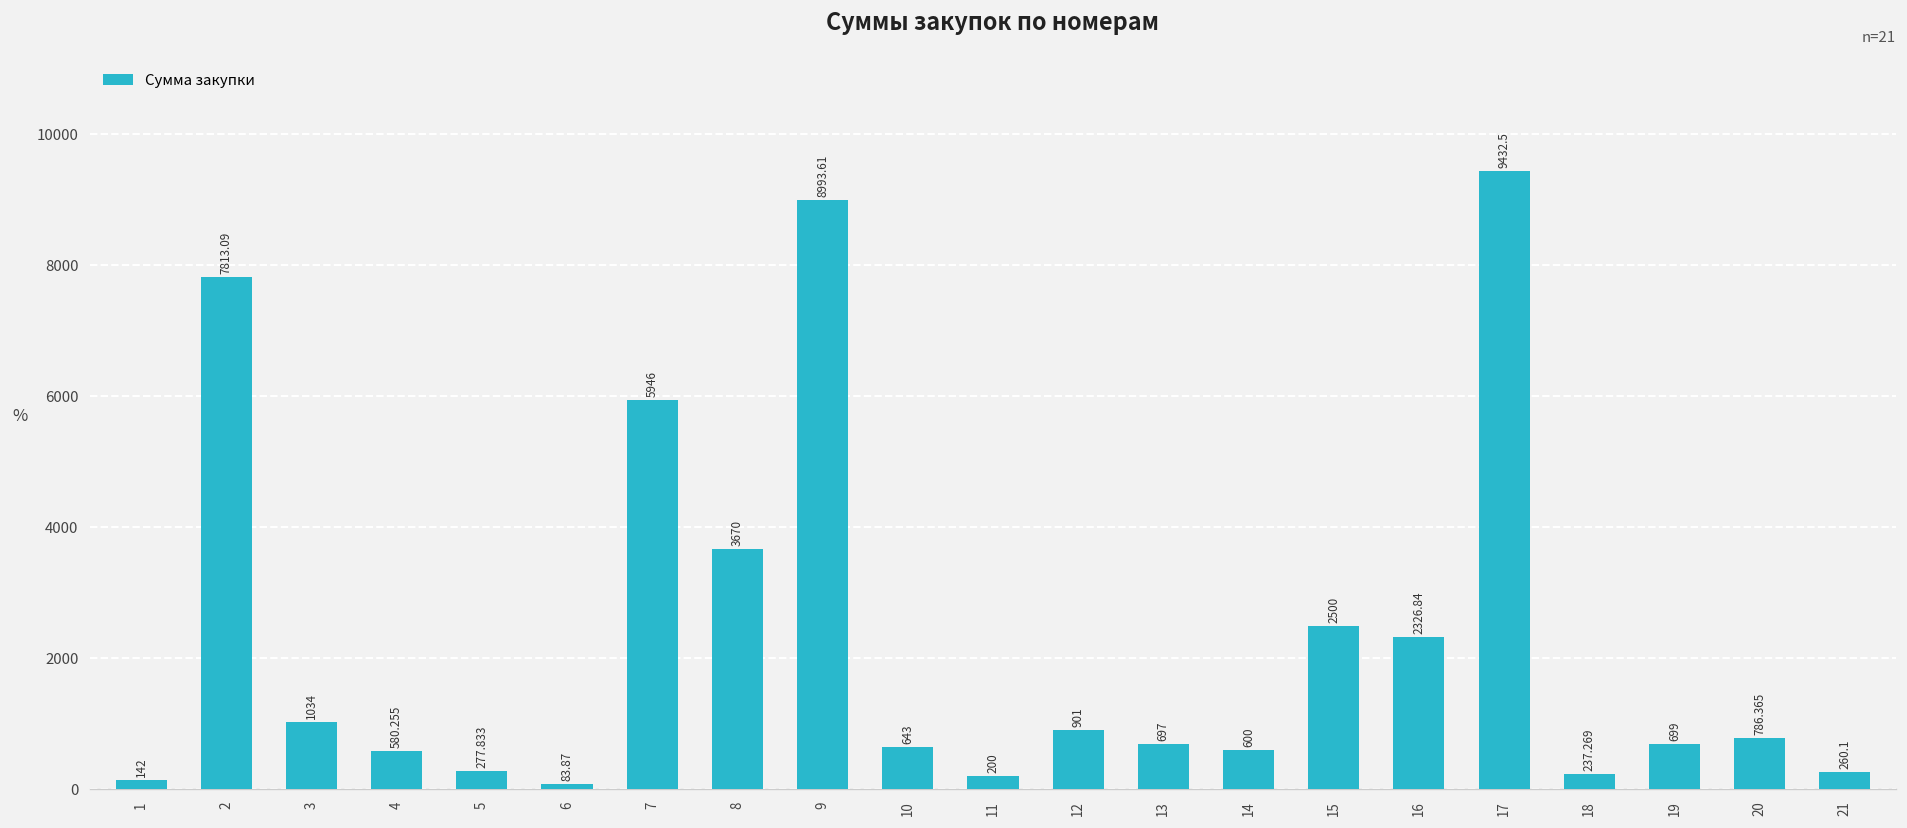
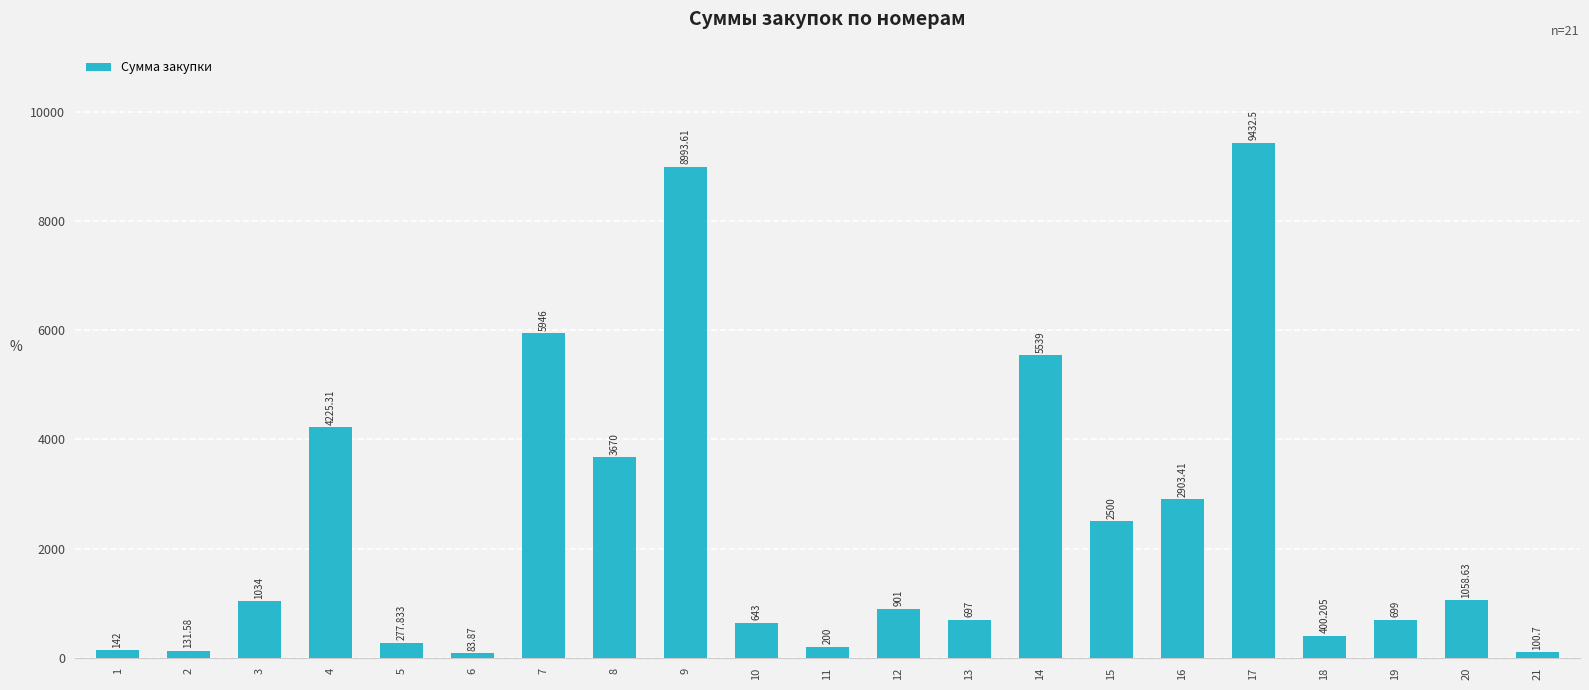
  {
    "1": 142,
-   "2": 7813.09,
+   "2": 131.58,
    "3": 1034,
-   "4": 580.255,
+   "4": 4225.31,
    "5": 277.833,
    "6": 83.87,
    "7": 5946,
    "8": 3670,
    "9": 8993.61,
    "10": 643,
    "11": 200,
    "12": 901,
    "13": 697,
-   "14": 600,
+   "14": 5539,
    "15": 2500,
-   "16": 2326.84,
+   "16": 2903.41,
    "17": 9432.5,
-   "18": 237.269,
+   "18": 400.205,
    "19": 699,
-   "20": 786.365,
-   "21": 260.1
+   "20": 1058.63,
+   "21": 100.7
  }
